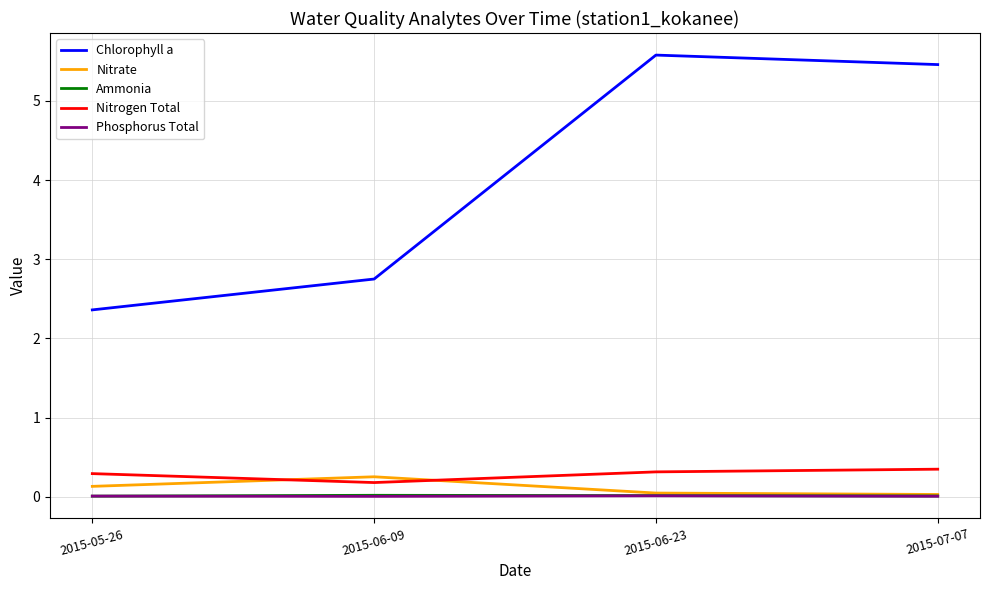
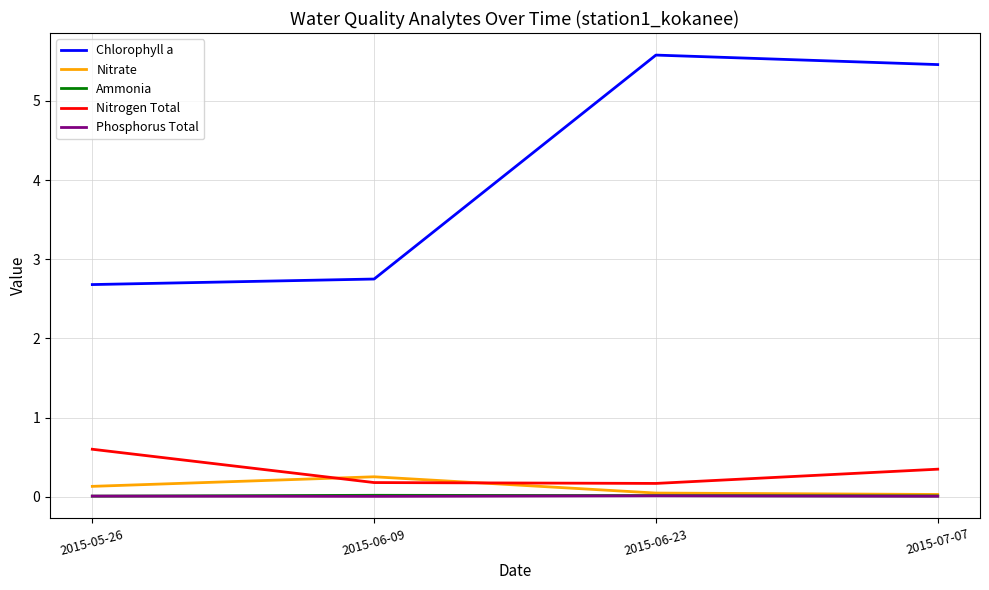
  {
    "Chlorophyll a": {
-     "2015-05-26": 2.4,
+     "2015-05-26": 2.7,
      "2015-06-09": 2.8,
      "2015-06-23": 5.6,
      "2015-07-07": 5.5
    },
    "Nitrate": {
      "2015-05-26": 0.1,
      "2015-06-09": 0.3
    },
    "Nitrogen Total": {
-     "2015-05-26": 0.3,
+     "2015-05-26": 0.6,
      "2015-06-09": 0.2,
-     "2015-06-23": 0.3,
+     "2015-06-23": 0.2,
      "2015-07-07": 0.3
    }
  }
